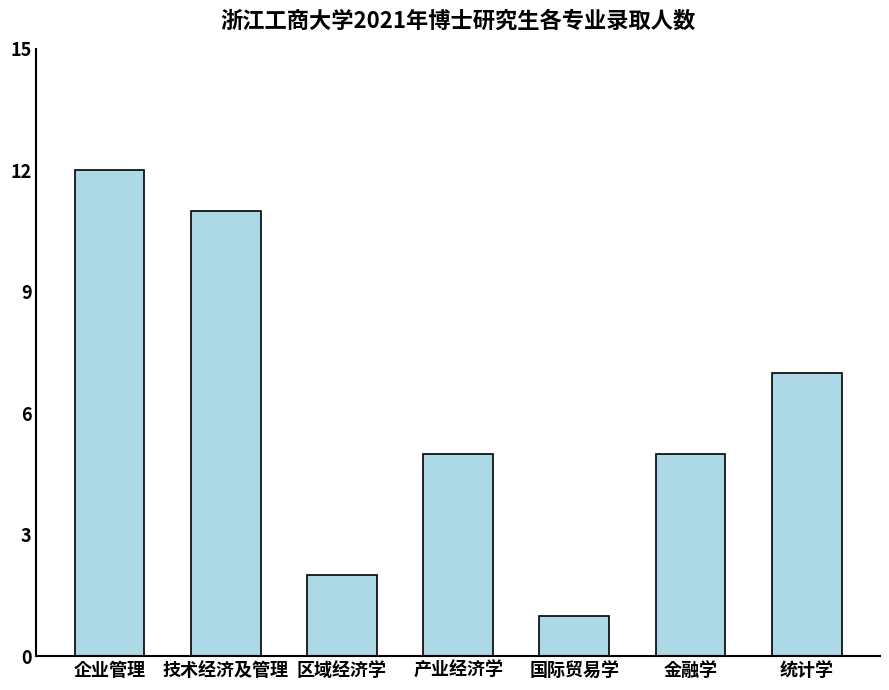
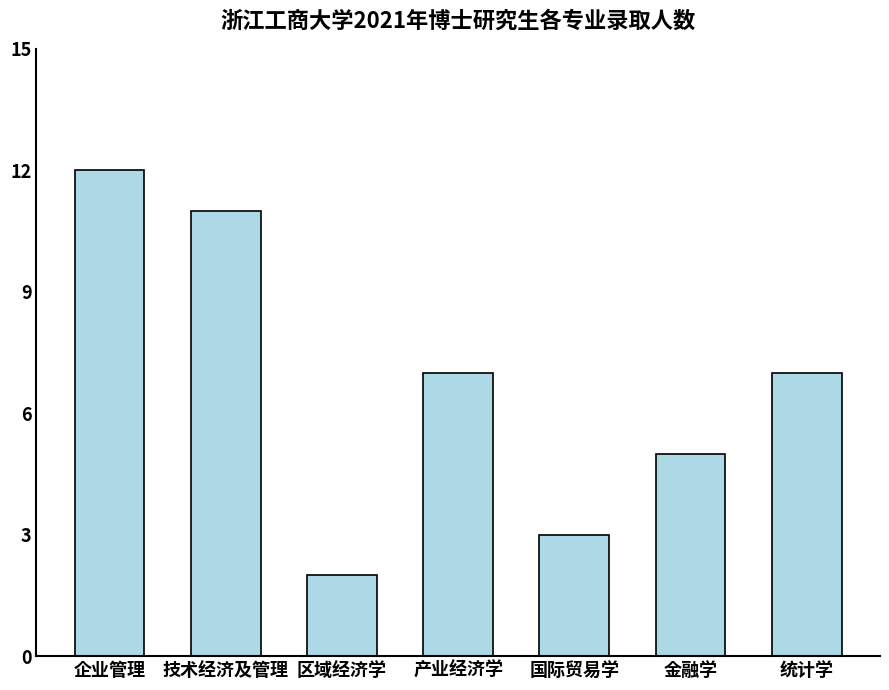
  {
    "企业管理": 12,
    "技术经济及管理": 11,
    "区域经济学": 2,
-   "产业经济学": 5,
-   "国际贸易学": 1,
+   "产业经济学": 7,
+   "国际贸易学": 3,
    "金融学": 5,
    "统计学": 7
  }
